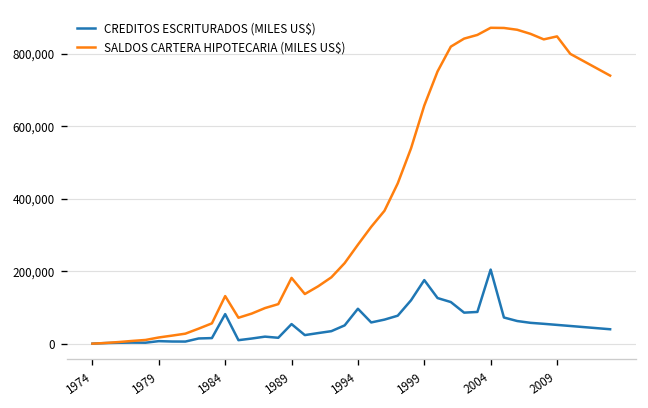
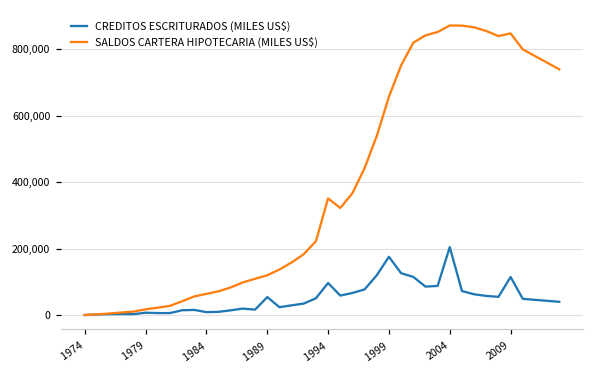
  {
    "CREDITOS ESCRITURADOS (MILES US$)": {
      "1979": "10,000",
-     "1984": "80,000",
+     "1984": "10,000",
      "1989": "50,000",
      "1994": "100,000",
      "1999": "180,000",
      "2004": "200,000",
-     "2009": "50,000"
+     "2009": "110,000"
    },
    "SALDOS CARTERA HIPOTECARIA (MILES US$)": {
      "1979": "20,000",
-     "1984": "130,000",
-     "1989": "180,000",
-     "1994": "270,000",
+     "1984": "60,000",
+     "1989": "120,000",
+     "1994": "350,000",
      "1999": "660,000",
      "2004": "870,000",
      "2009": "850,000"
    }
  }
